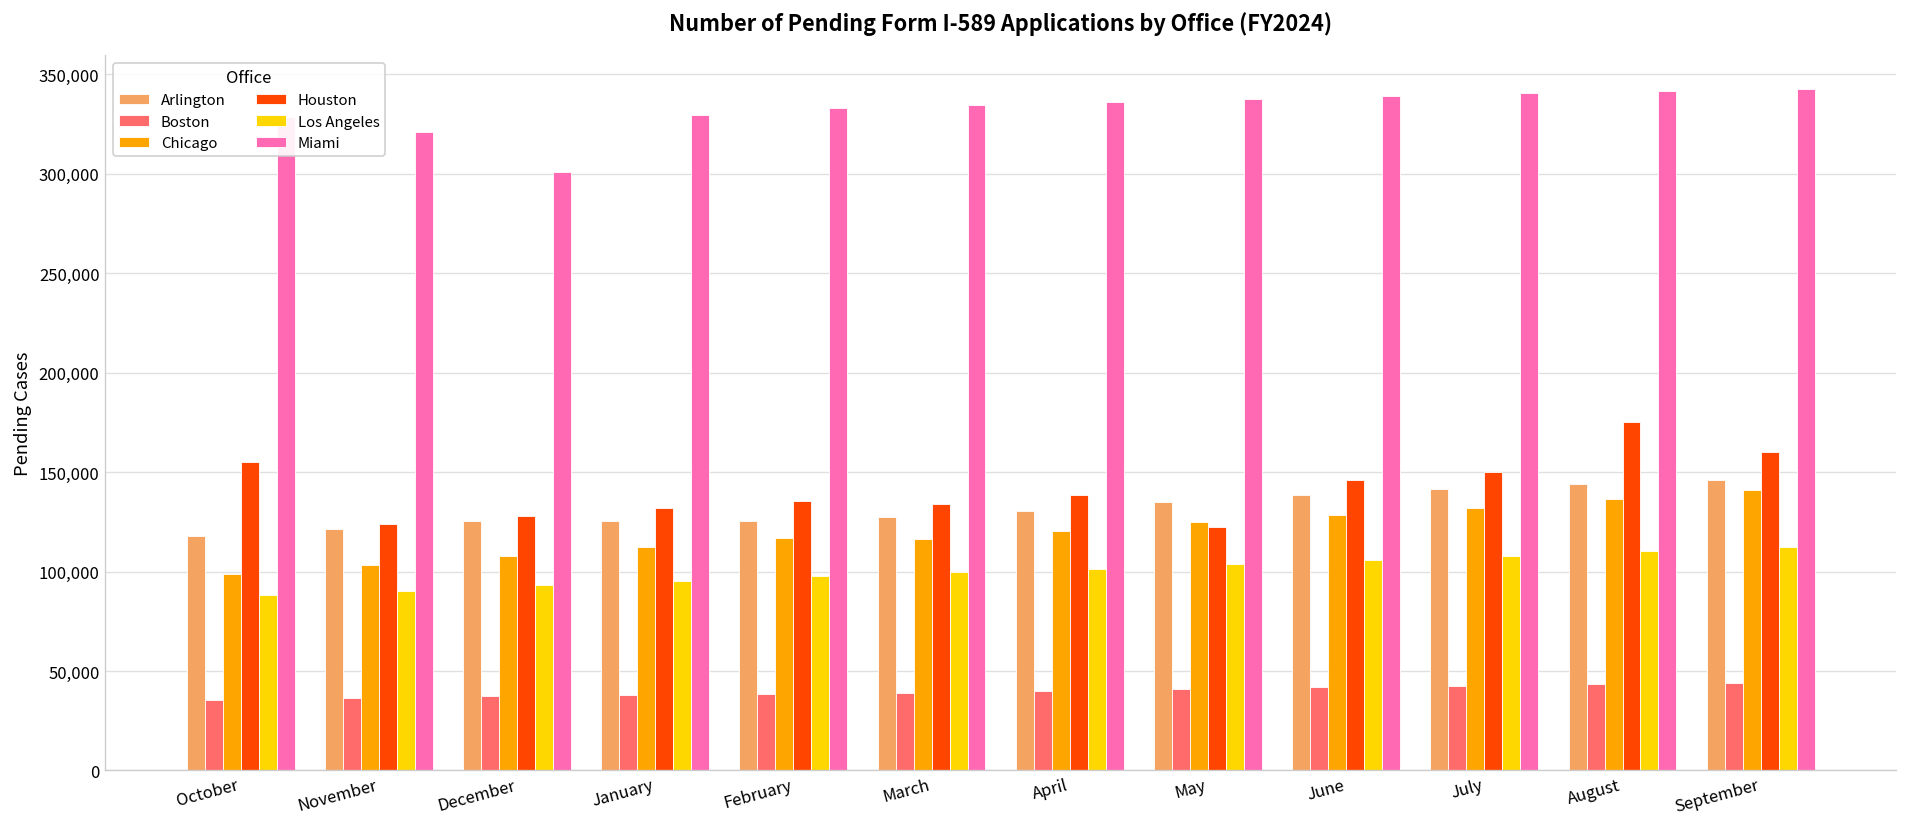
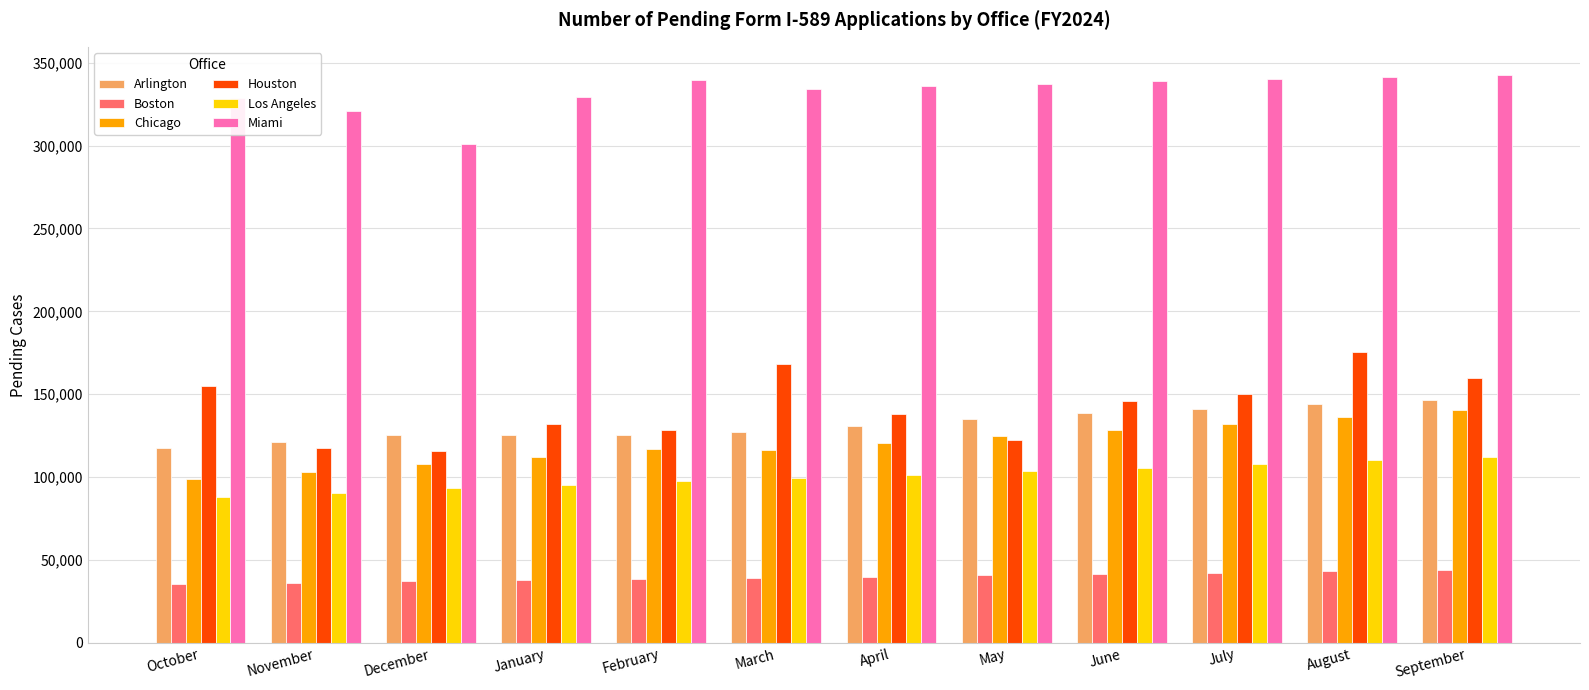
  {
    "Houston": {
      "October": "155,000",
-     "November": "124,000",
-     "December": "128,000",
+     "November": "118,000",
+     "December": "115,000",
      "January": "132,000",
-     "February": "135,000",
-     "March": "134,000",
+     "February": "128,000",
+     "March": "168,000",
      "April": "138,000",
      "May": "122,000",
      "June": "146,000",
      "July": "150,000",
      "August": "175,000",
      "September": "160,000"
    },
    "Miami": {
      "November": "321,000",
      "December": "301,000",
      "January": "329,000",
-     "February": "333,000",
+     "February": "340,000",
      "March": "334,000",
      "April": "336,000",
      "May": "337,000",
      "June": "339,000",
      "July": "340,000",
      "August": "342,000",
      "September": "342,000"
    }
  }
